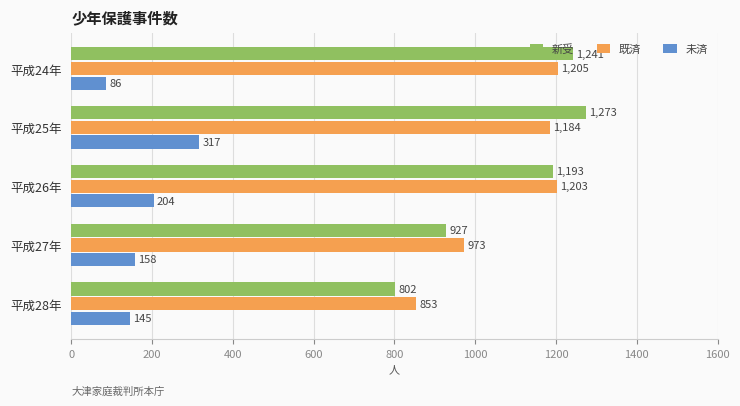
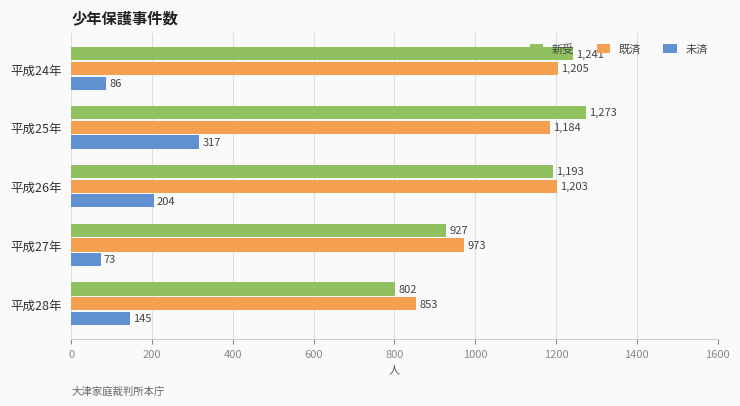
  {
    "新受": {
      "平成24年": "1,241",
      "平成25年": "1,273",
      "平成26年": "1,193",
      "平成27年": "927",
      "平成28年": "802"
    },
    "既済": {
      "平成24年": "1,205",
      "平成25年": "1,184",
      "平成26年": "1,203",
      "平成27年": "973",
      "平成28年": "853"
    },
    "未済": {
      "平成24年": "86",
      "平成25年": "317",
      "平成26年": "204",
-     "平成27年": "158",
+     "平成27年": "73",
      "平成28年": "145"
    }
  }
